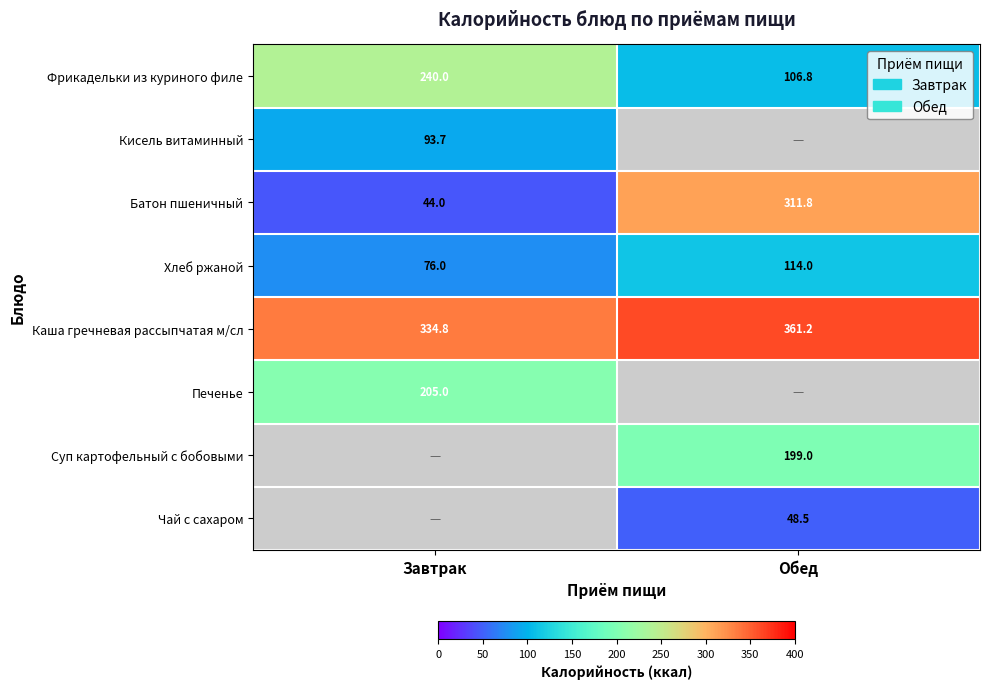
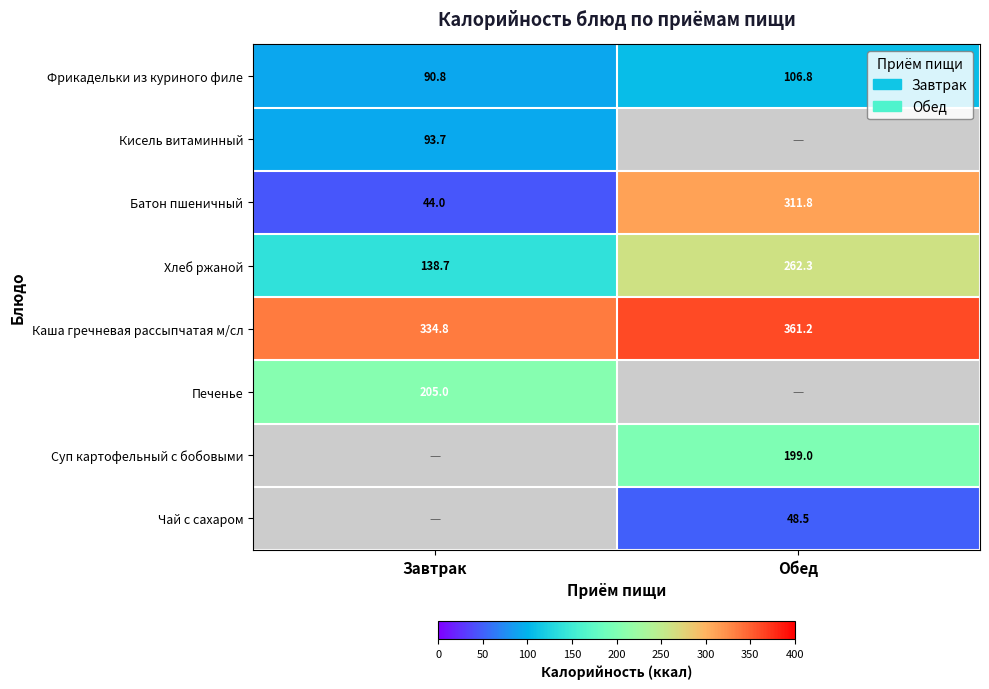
  {
    "Фрикадельки из куриного филе": {
-     "Завтрак": 240.0,
+     "Завтрак": 90.8,
      "Обед": 106.8
    },
    "Кисель витаминный": {
      "Завтрак": 93.7
    },
    "Батон пшеничный": {
      "Завтрак": 44.0,
      "Обед": 311.8
    },
    "Хлеб ржаной": {
-     "Завтрак": 76.0,
-     "Обед": 114.0
+     "Завтрак": 138.7,
+     "Обед": 262.3
    },
    "Каша гречневая рассыпчатая м/сл": {
      "Завтрак": 334.8,
      "Обед": 361.2
    },
    "Печенье": {
      "Завтрак": 205.0
    },
    "Суп картофельный с бобовыми": {
      "Обед": 199.0
    },
    "Чай с сахаром": {
      "Обед": 48.5
    }
  }
